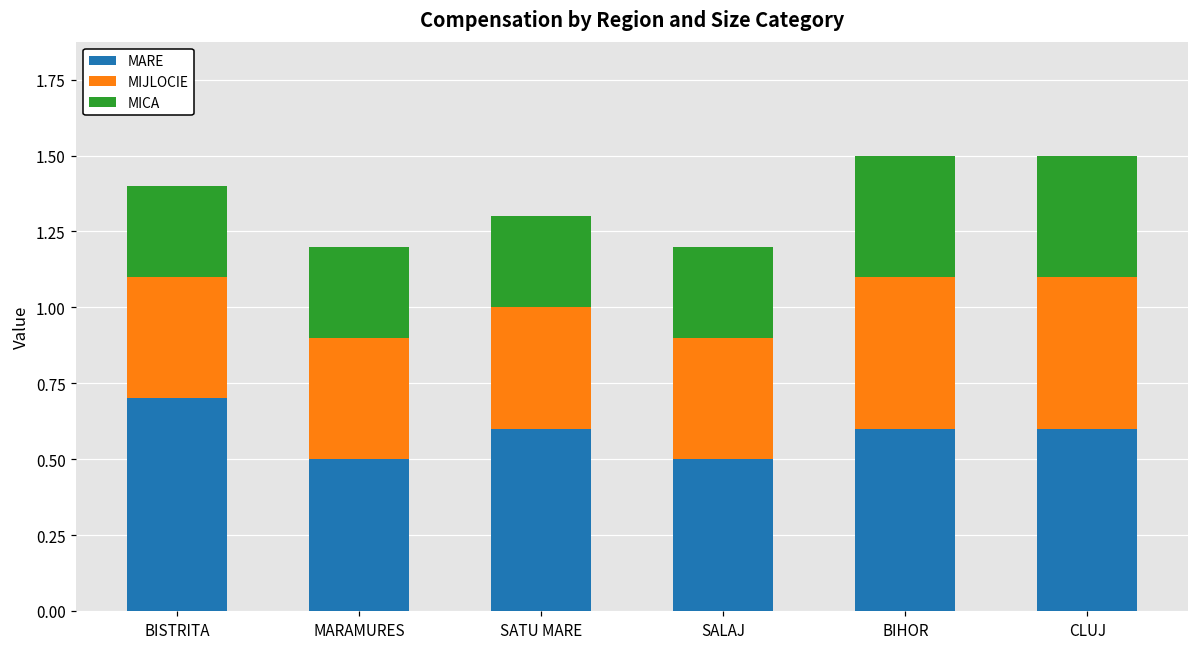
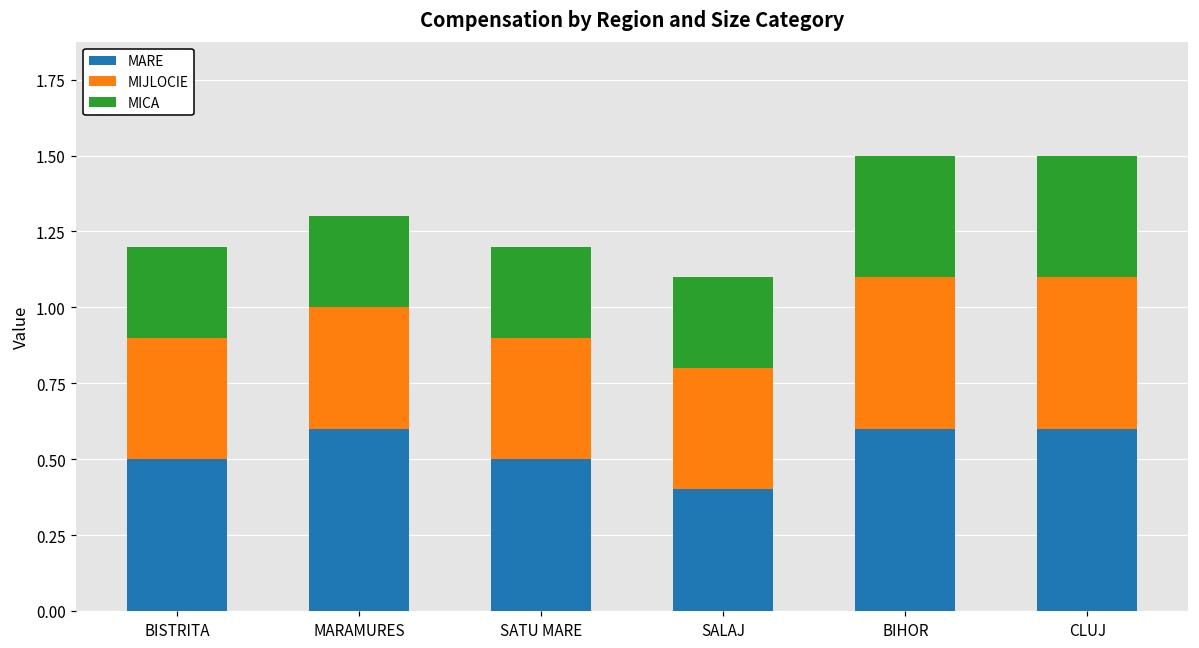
  {
    "MARE": {
-     "BISTRITA": 0.7,
-     "MARAMURES": 0.5,
-     "SATU MARE": 0.6,
-     "SALAJ": 0.5,
+     "BISTRITA": 0.5,
+     "MARAMURES": 0.6,
+     "SATU MARE": 0.5,
+     "SALAJ": 0.4,
      "BIHOR": 0.6,
      "CLUJ": 0.6
    },
    "MIJLOCIE": {
      "BISTRITA": 0.4,
      "MARAMURES": 0.4,
      "SATU MARE": 0.4,
      "SALAJ": 0.4,
      "BIHOR": 0.5,
      "CLUJ": 0.5
    },
    "MICA": {
      "BISTRITA": 0.3,
      "MARAMURES": 0.3,
      "SATU MARE": 0.3,
      "SALAJ": 0.3,
      "BIHOR": 0.4,
      "CLUJ": 0.4
    }
  }
